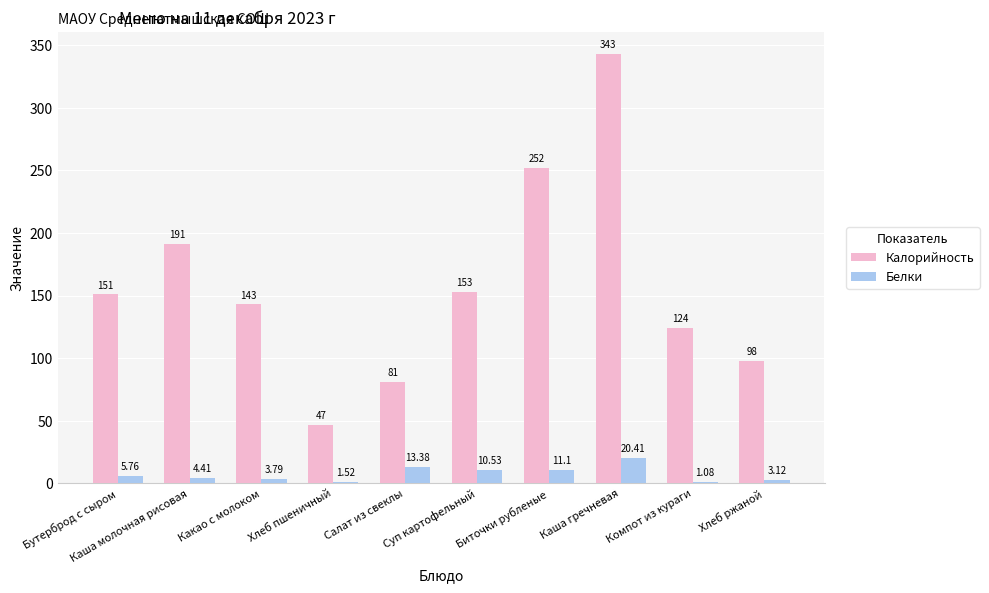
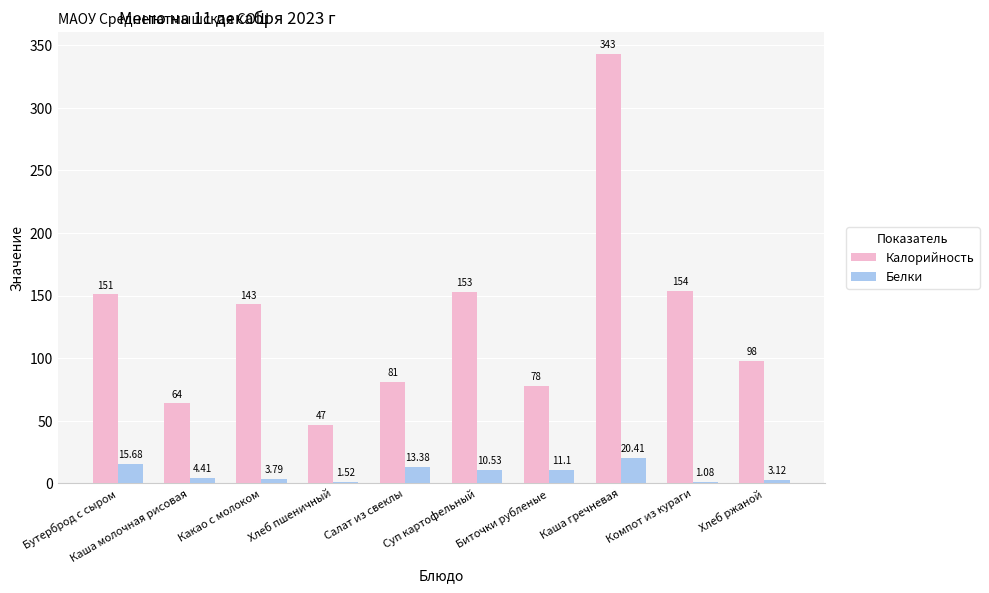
  {
    "Калорийность": {
      "Бутерброд с сыром": 151,
-     "Каша молочная рисовая": 191,
+     "Каша молочная рисовая": 64,
      "Какао с молоком": 143,
      "Хлеб пшеничный": 47,
      "Салат из свеклы": 81,
      "Суп картофельный": 153,
-     "Биточки рубленые": 252,
+     "Биточки рубленые": 78,
      "Каша гречневая": 343,
-     "Компот из кураги": 124,
+     "Компот из кураги": 154,
      "Хлеб ржаной": 98
    },
    "Белки": {
-     "Бутерброд с сыром": 5.76,
+     "Бутерброд с сыром": 15.68,
      "Каша молочная рисовая": 4.41,
      "Какао с молоком": 3.79,
      "Хлеб пшеничный": 1.52,
      "Салат из свеклы": 13.38,
      "Суп картофельный": 10.53,
      "Биточки рубленые": 11.1,
      "Каша гречневая": 20.41,
      "Компот из кураги": 1.08,
      "Хлеб ржаной": 3.12
    }
  }
